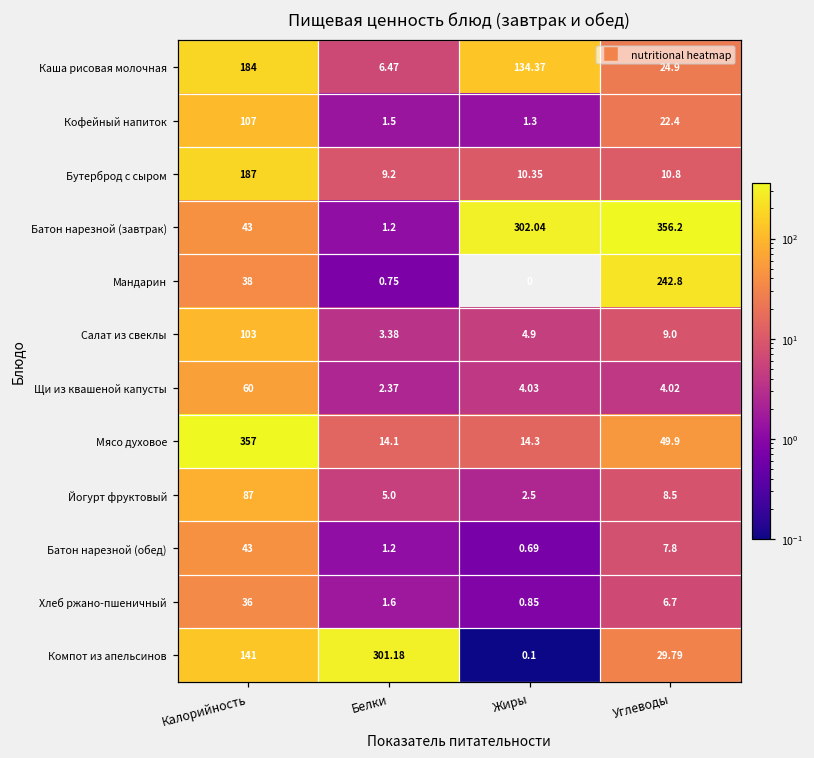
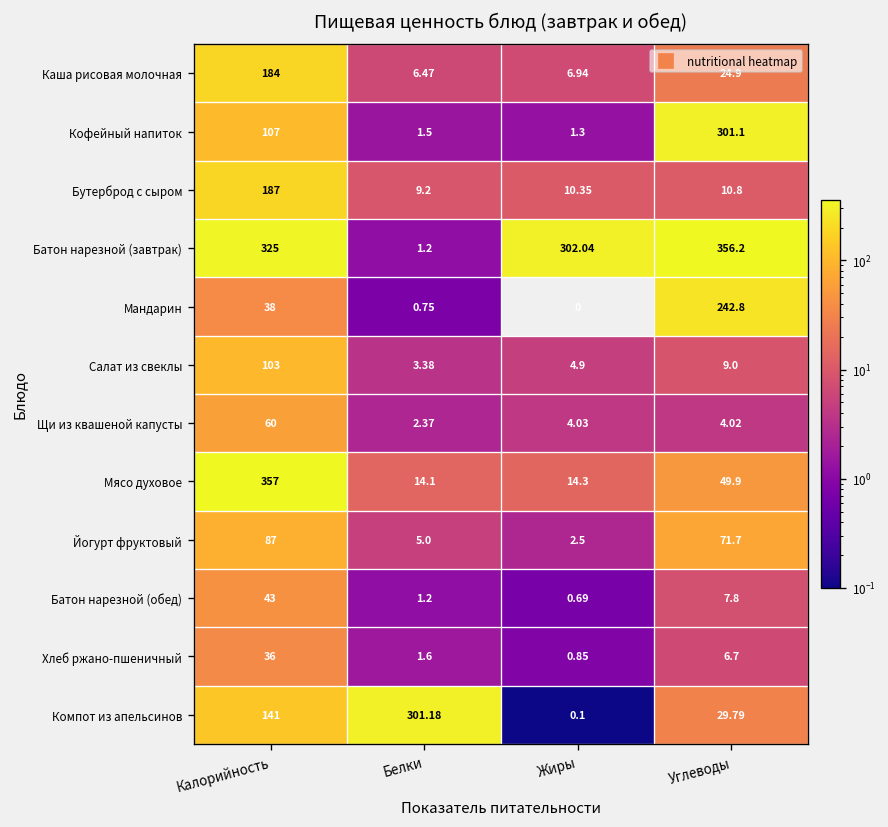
  {
    "Каша рисовая молочная": {
      "Калорийность": 184,
      "Белки": 6.47,
-     "Жиры": 134.37
+     "Жиры": 6.94
    },
    "Кофейный напиток": {
      "Калорийность": 107,
      "Белки": 1.5,
      "Жиры": 1.3,
-     "Углеводы": 22.4
+     "Углеводы": 301.1
    },
    "Бутерброд с сыром": {
      "Калорийность": 187,
      "Белки": 9.2,
      "Жиры": 10.35,
      "Углеводы": 10.8
    },
    "Батон нарезной (завтрак)": {
-     "Калорийность": 43,
+     "Калорийность": 325,
      "Белки": 1.2,
      "Жиры": 302.04,
      "Углеводы": 356.2
    },
    "Мандарин": {
      "Калорийность": 38,
      "Белки": 0.75,
      "Углеводы": 242.8
    },
    "Салат из свеклы": {
      "Калорийность": 103,
      "Белки": 3.38,
      "Жиры": 4.9,
      "Углеводы": 9.0
    },
    "Щи из квашеной капусты": {
      "Калорийность": 60,
      "Белки": 2.37,
      "Жиры": 4.03,
      "Углеводы": 4.02
    },
    "Мясо духовое": {
      "Калорийность": 357,
      "Белки": 14.1,
      "Жиры": 14.3,
      "Углеводы": 49.9
    },
    "Йогурт фруктовый": {
      "Калорийность": 87,
      "Белки": 5.0,
      "Жиры": 2.5,
-     "Углеводы": 8.5
+     "Углеводы": 71.7
    },
    "Батон нарезной (обед)": {
      "Калорийность": 43,
      "Белки": 1.2,
      "Жиры": 0.69,
      "Углеводы": 7.8
    },
    "Хлеб ржано-пшеничный": {
      "Калорийность": 36,
      "Белки": 1.6,
      "Жиры": 0.85,
      "Углеводы": 6.7
    },
    "Компот из апельсинов": {
      "Калорийность": 141,
      "Белки": 301.18,
      "Жиры": 0.1,
      "Углеводы": 29.79
    }
  }
